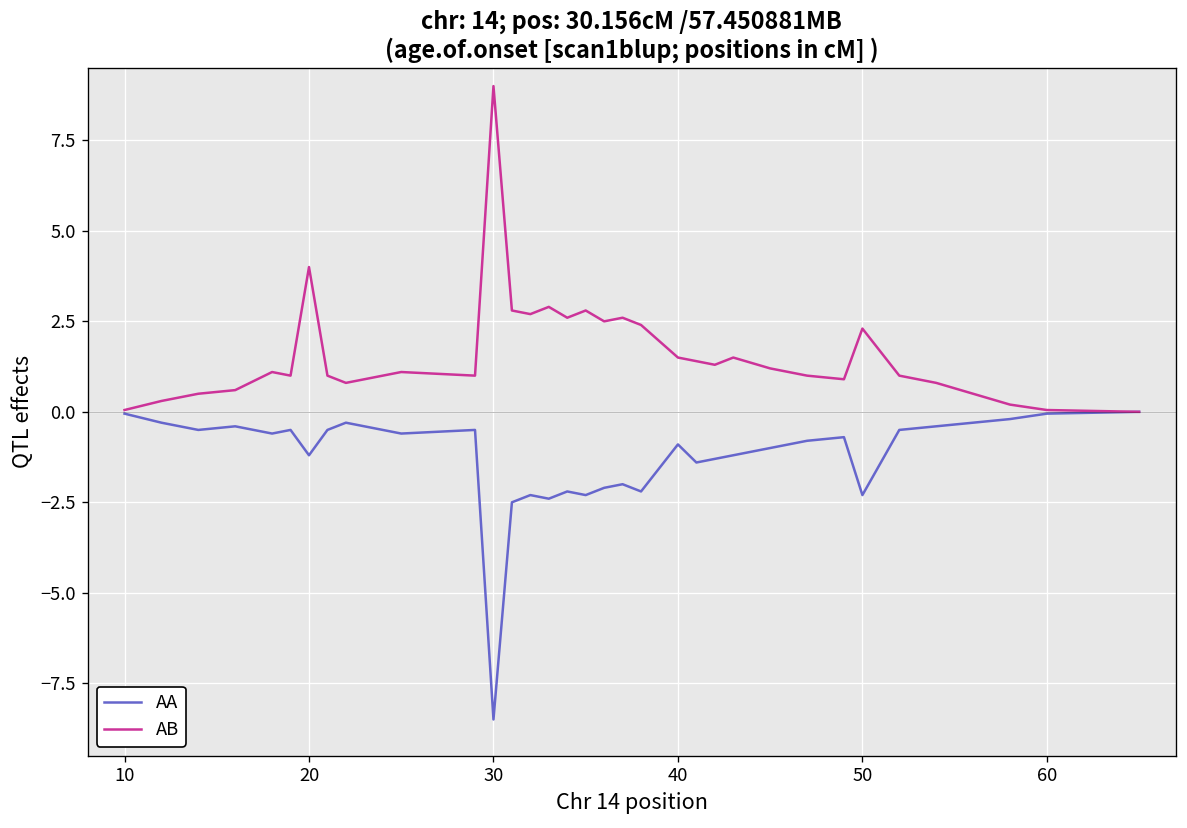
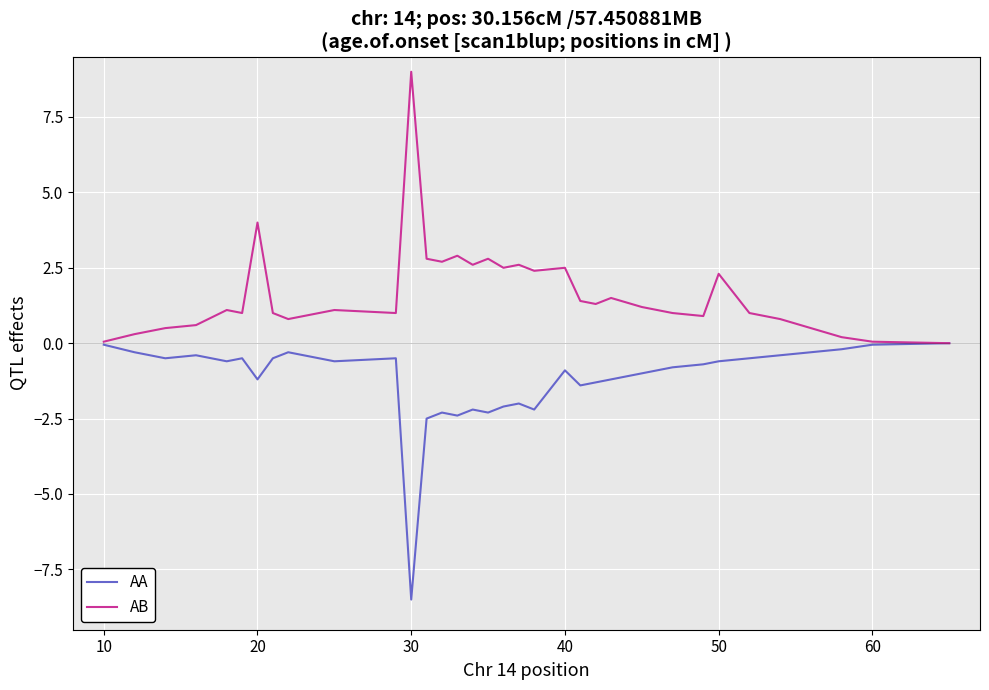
  {
    "AA": {
      "10": -0.1,
      "20": -1.2,
      "30": -8.5,
      "40": -0.9,
-     "50": -2.3,
+     "50": -0.6,
      "60": -0.1
    },
    "AB": {
      "10": 0.1,
      "20": 4.0,
      "30": 9.0,
-     "40": 1.5,
+     "40": 2.5,
      "50": 2.3,
      "60": 0.1
    }
  }
